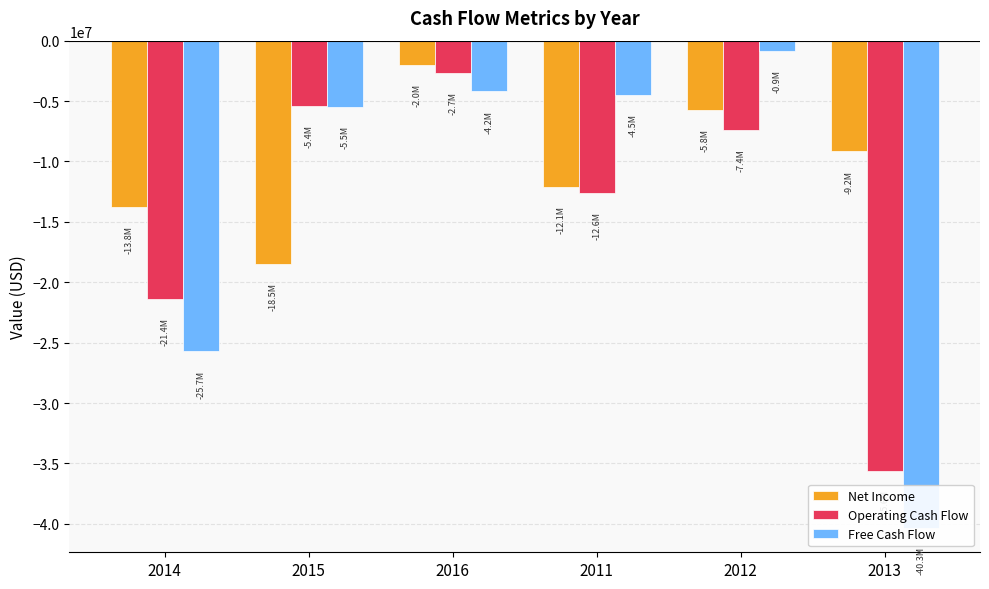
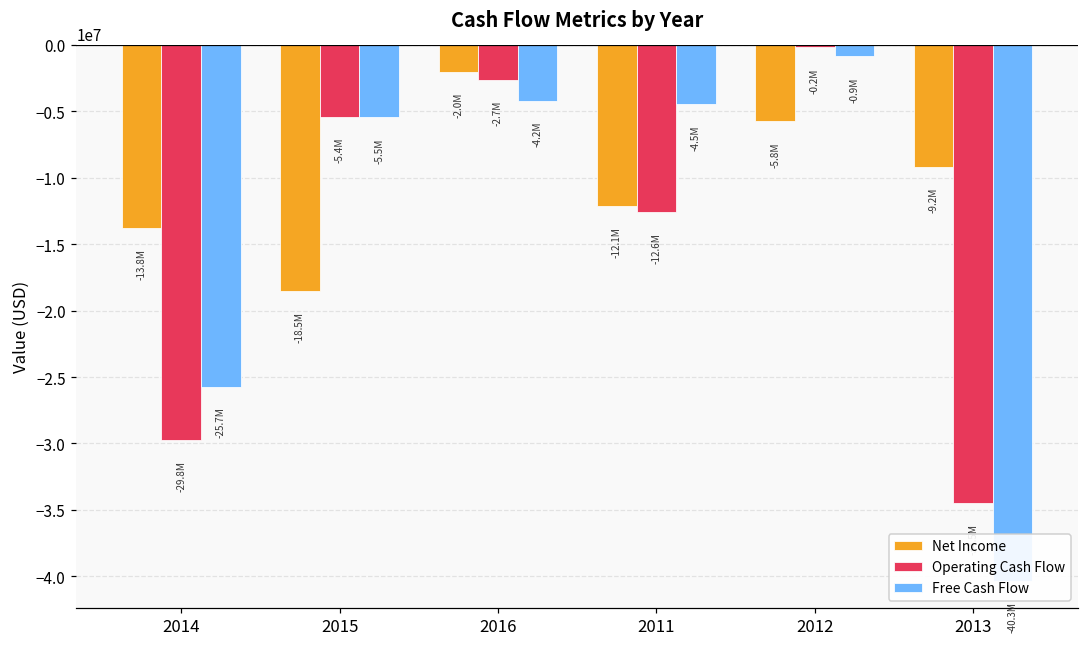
  {
    "Net Income": {
      "2014": "-13.8M",
      "2015": "-18.5M",
      "2016": "-2.0M",
      "2011": "-12.1M",
      "2012": "-5.8M",
      "2013": "-9.2M"
    },
    "Operating Cash Flow": {
-     "2014": "-21.4M",
+     "2014": "-29.8M",
      "2015": "-5.4M",
      "2016": "-2.7M",
      "2011": "-12.6M",
-     "2012": "-7.4M",
-     "2013": "-35600000"
+     "2012": "-0.2M",
+     "2013": "-34500000"
    },
    "Free Cash Flow": {
      "2014": "-25.7M",
      "2015": "-5.5M",
      "2016": "-4.2M",
      "2011": "-4.5M",
      "2012": "-0.9M"
    }
  }
